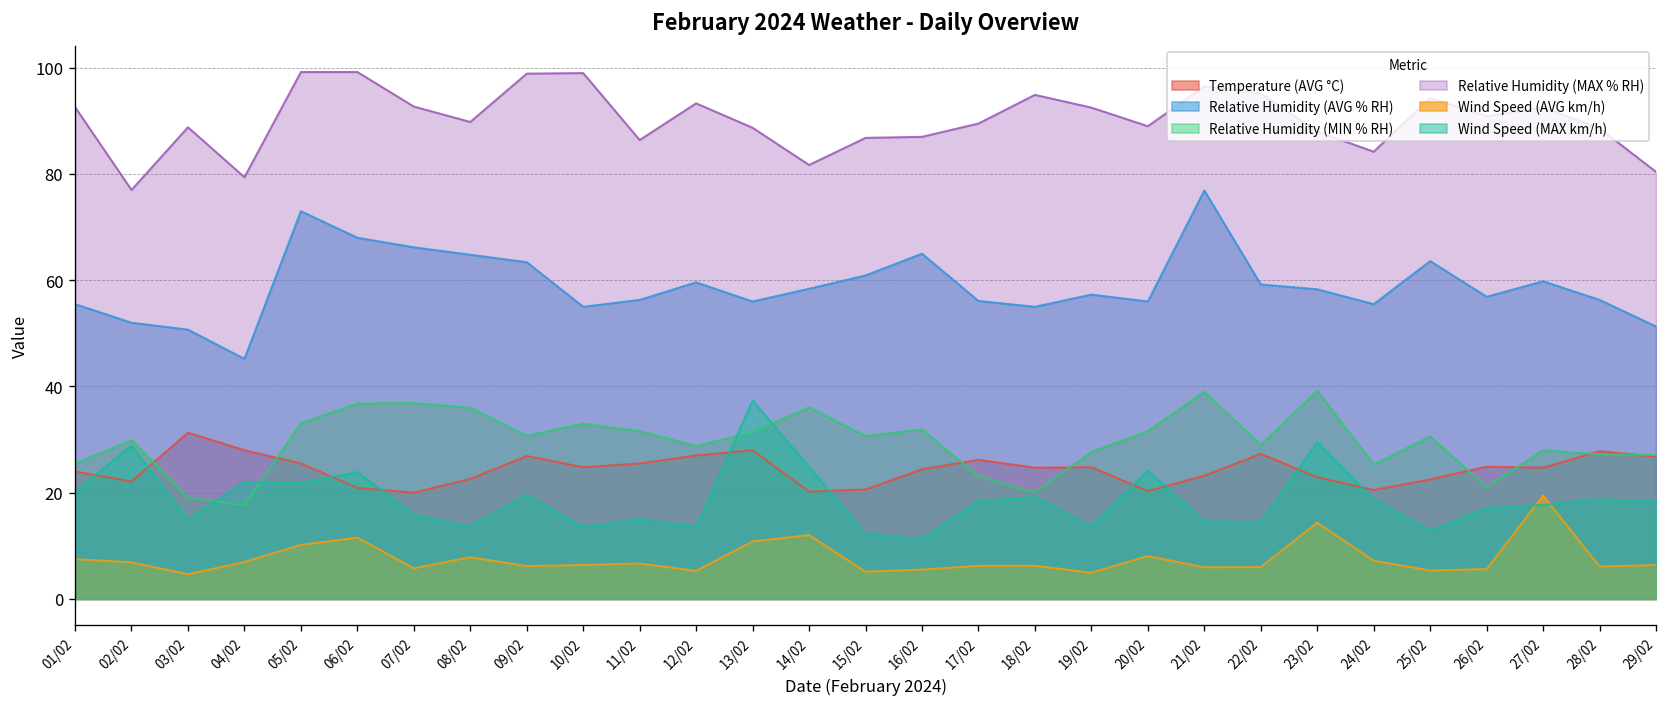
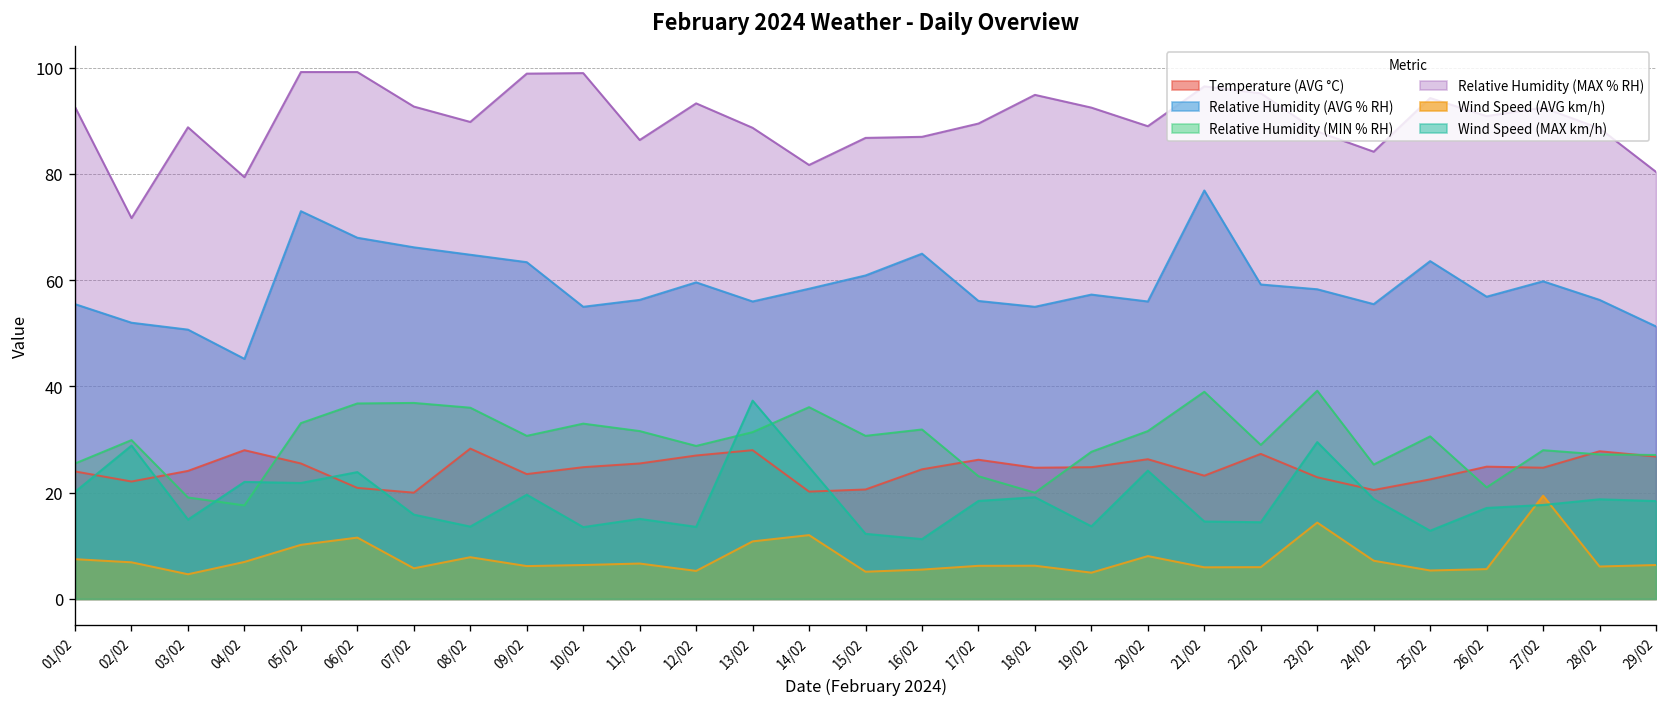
  {
    "Temperature (AVG °C)": {
      "01/02": 24,
      "02/02": 22,
-     "03/02": 31,
+     "03/02": 24,
      "04/02": 28,
      "05/02": 26,
      "06/02": 21,
      "07/02": 20,
-     "08/02": 23,
-     "09/02": 27,
+     "08/02": 28,
+     "09/02": 24,
      "10/02": 25,
      "11/02": 26,
      "12/02": 27,
      "13/02": 28,
      "14/02": 20,
      "15/02": 21,
      "16/02": 24,
      "17/02": 26,
      "18/02": 25,
      "19/02": 25,
-     "20/02": 20,
+     "20/02": 26,
      "21/02": 23,
      "22/02": 27,
      "23/02": 23,
      "24/02": 21,
      "25/02": 23,
      "26/02": 25,
      "27/02": 25,
      "28/02": 28
    },
    "Relative Humidity (MAX % RH)": {
      "01/02": 93,
-     "02/02": 77,
+     "02/02": 72,
      "03/02": 89,
      "04/02": 79,
      "05/02": 99,
      "06/02": 99,
      "07/02": 93,
      "08/02": 90,
      "09/02": 99,
      "10/02": 99,
      "11/02": 86,
      "12/02": 93,
      "13/02": 89,
      "14/02": 82,
      "15/02": 87,
      "16/02": 87,
      "17/02": 90,
      "18/02": 95,
      "19/02": 93,
      "20/02": 89,
      "24/02": 84,
      "29/02": 80
    },
    "Wind Speed (AVG km/h)": {
      "01/02": 7,
      "02/02": 7,
      "03/02": 5,
      "04/02": 7,
      "05/02": 10,
      "06/02": 12,
      "07/02": 6,
      "08/02": 8,
      "09/02": 6,
      "10/02": 6,
      "11/02": 7,
      "12/02": 5,
      "13/02": 11,
      "14/02": 12,
      "15/02": 5,
      "16/02": 6,
      "17/02": 6,
      "18/02": 6,
      "19/02": 5,
      "20/02": 8,
      "21/02": 6,
      "22/02": 6,
      "23/02": 14,
      "24/02": 7,
      "25/02": 5,
      "26/02": 6,
      "27/02": 19,
      "28/02": 6,
      "29/02": 6
    }
  }
